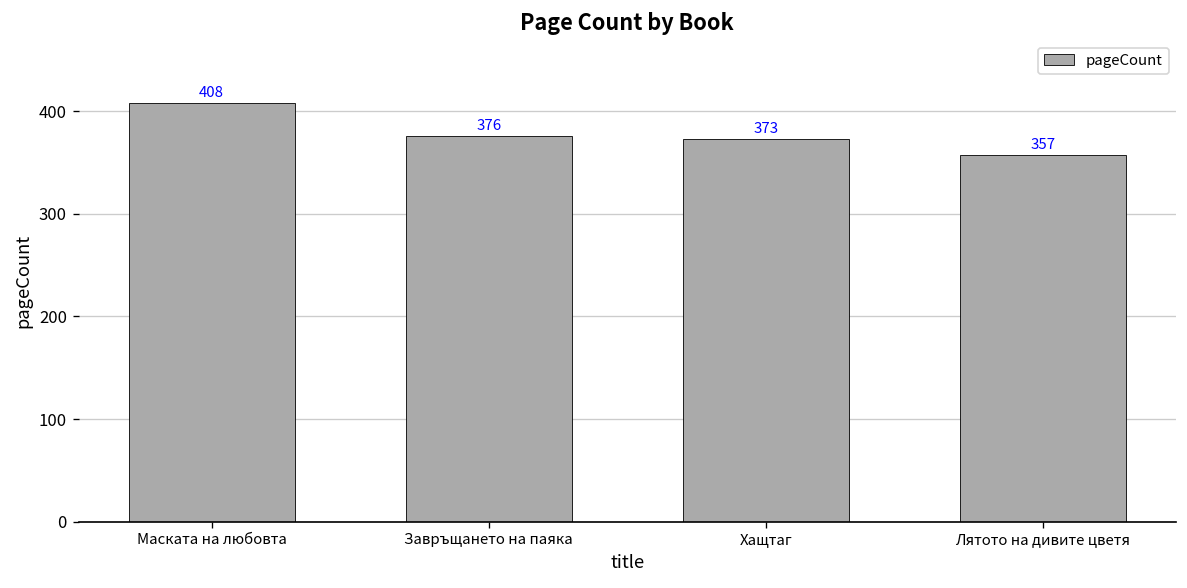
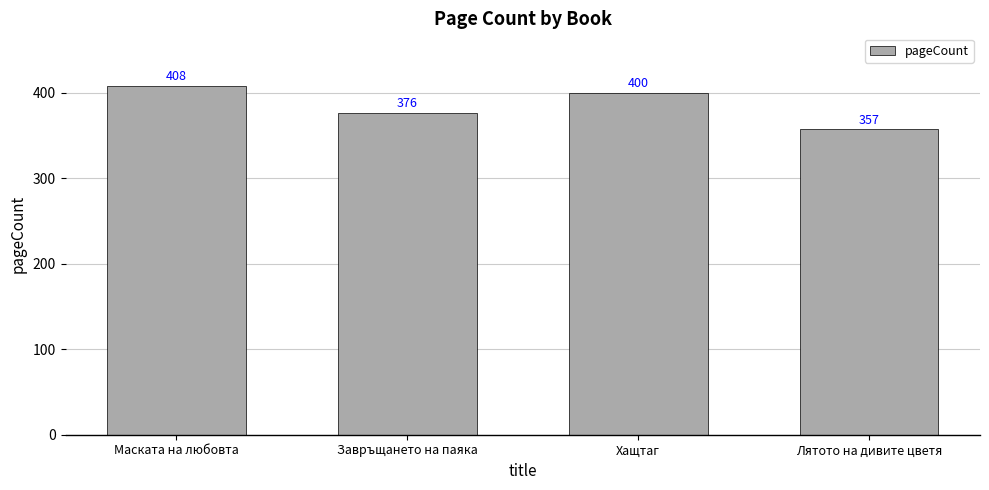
  {
    "Маската на любовта": 408,
    "Завръщането на паяка": 376,
-   "Хащтаг": 373,
+   "Хащтаг": 400,
    "Лятото на дивите цветя": 357
  }
